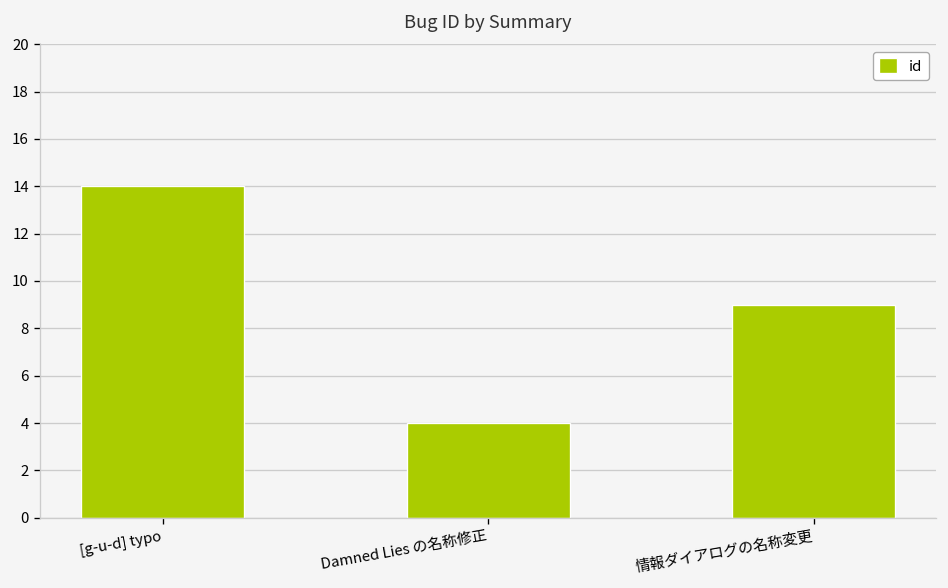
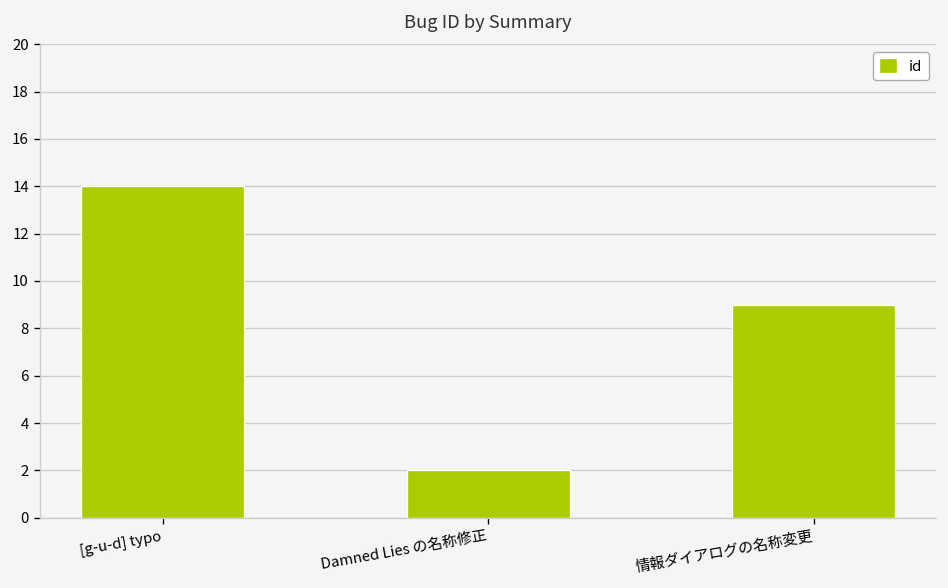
  {
    "[g-u-d] typo": 14,
-   "Damned Lies の名称修正": 4,
+   "Damned Lies の名称修正": 2,
    "情報ダイアログの名称変更": 9
  }
